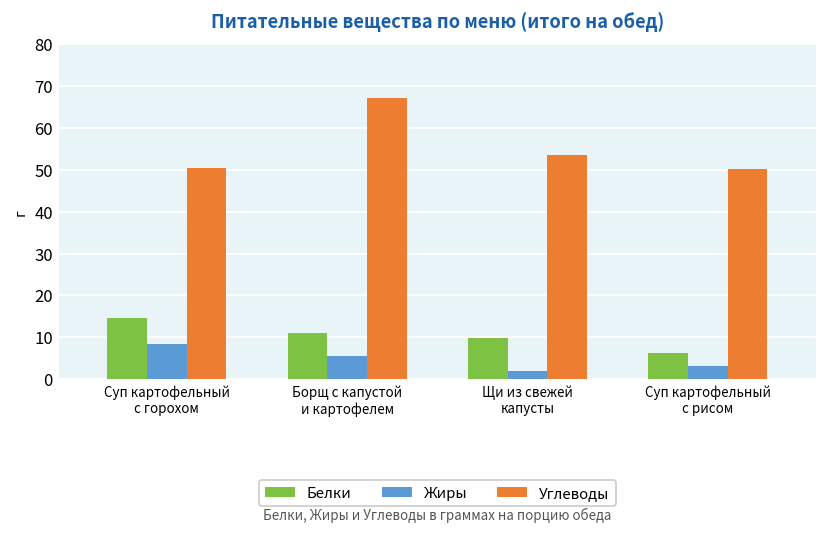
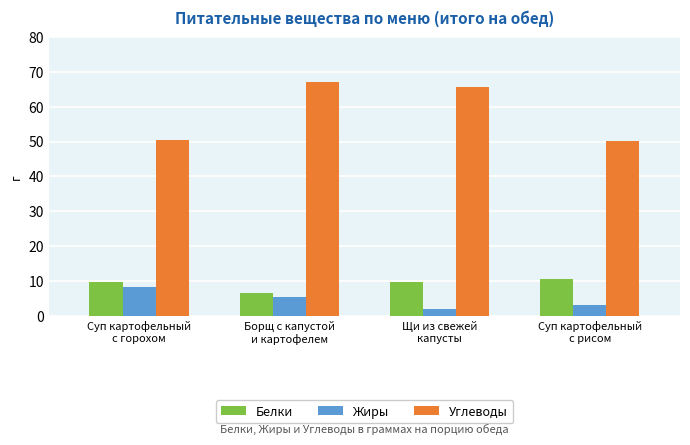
  {
    "Белки": {
-     "Суп картофельный с горохом": 14,
-     "Борщ с капустой и картофелем": 11,
+     "Суп картофельный с горохом": 10,
+     "Борщ с капустой и картофелем": 6,
      "Щи из свежей капусты": 10,
-     "Суп картофельный с рисом": 6
+     "Суп картофельный с рисом": 11
    },
    "Жиры": {
      "Суп картофельный с горохом": 8,
      "Борщ с капустой и картофелем": 6,
      "Щи из свежей капусты": 2,
      "Суп картофельный с рисом": 3
    },
    "Углеводы": {
      "Суп картофельный с горохом": 50,
      "Борщ с капустой и картофелем": 67,
-     "Щи из свежей капусты": 54,
+     "Щи из свежей капусты": 66,
      "Суп картофельный с рисом": 50
    }
  }
